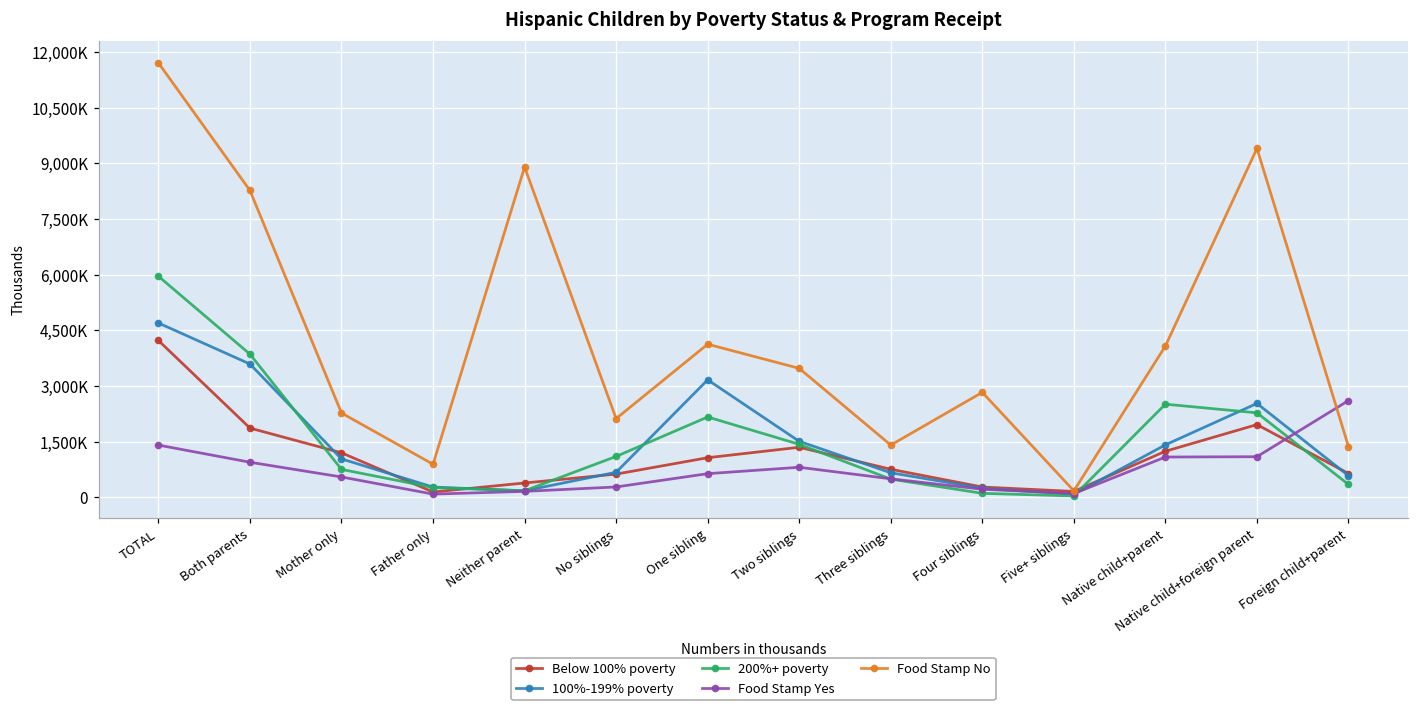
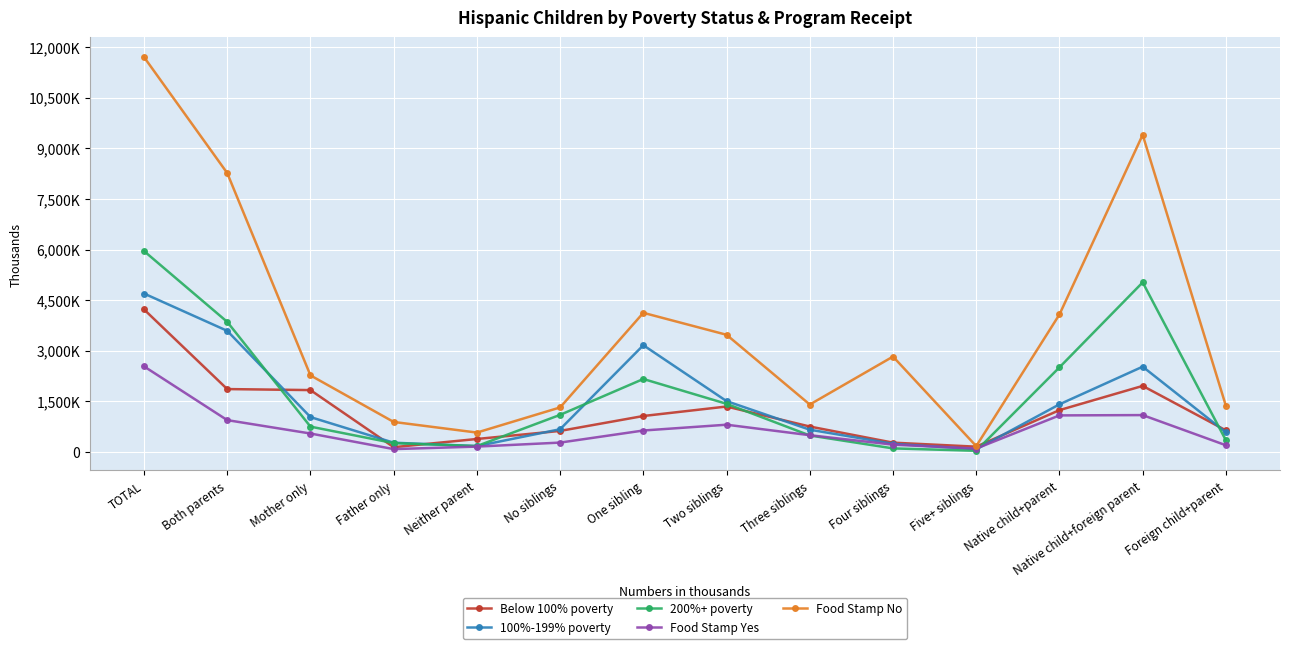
  {
    "Below 100% poverty": {
      "TOTAL": "4,200,000",
      "Both parents": "1,900,000",
-     "Mother only": "1,200,000",
+     "Mother only": "1,800,000",
      "Neither parent": "400,000",
      "One sibling": "1,100,000",
      "Two siblings": "1,300,000",
      "Three siblings": "800,000",
      "Native child+parent": "1,200,000",
      "Native child+foreign parent": "2,000,000"
    },
    "100%-199% poverty": {
      "TOTAL": "4,700,000",
      "Both parents": "3,600,000",
      "Mother only": "1,000,000",
      "One sibling": "3,200,000",
      "Two siblings": "1,500,000",
      "Three siblings": "700,000",
      "Native child+parent": "1,400,000",
      "Native child+foreign parent": "2,500,000"
    },
    "200%+ poverty": {
      "TOTAL": "6,000,000",
      "Both parents": "3,900,000",
      "Mother only": "800,000",
      "No siblings": "1,100,000",
      "One sibling": "2,200,000",
      "Two siblings": "1,400,000",
      "Four siblings": "100,000",
      "Native child+parent": "2,500,000",
-     "Native child+foreign parent": "2,300,000",
+     "Native child+foreign parent": "5,000,000",
      "Foreign child+parent": "300,000"
    },
    "Food Stamp Yes": {
-     "TOTAL": "1,400,000",
+     "TOTAL": "2,500,000",
      "Both parents": "900,000",
      "Mother only": "500,000",
      "No siblings": "300,000",
      "One sibling": "600,000",
      "Two siblings": "800,000",
      "Native child+parent": "1,100,000",
      "Native child+foreign parent": "1,100,000",
-     "Foreign child+parent": "2,600,000"
+     "Foreign child+parent": "200,000"
    },
    "Food Stamp No": {
      "TOTAL": "11,700,000",
      "Both parents": "8,300,000",
      "Mother only": "2,300,000",
      "Father only": "900,000",
-     "Neither parent": "8,900,000",
-     "No siblings": "2,100,000",
+     "Neither parent": "600,000",
+     "No siblings": "1,300,000",
      "One sibling": "4,100,000",
      "Two siblings": "3,500,000",
      "Three siblings": "1,400,000",
      "Four siblings": "2,800,000",
      "Native child+parent": "4,100,000",
      "Native child+foreign parent": "9,400,000",
      "Foreign child+parent": "1,400,000"
    }
  }
